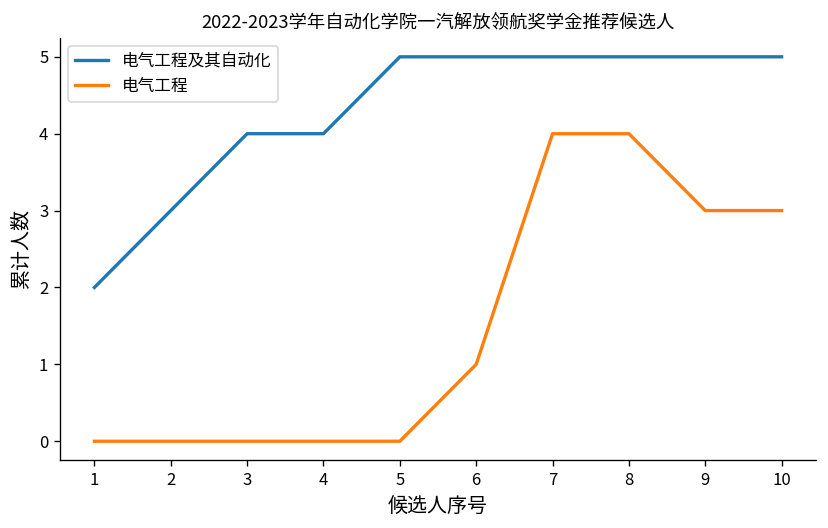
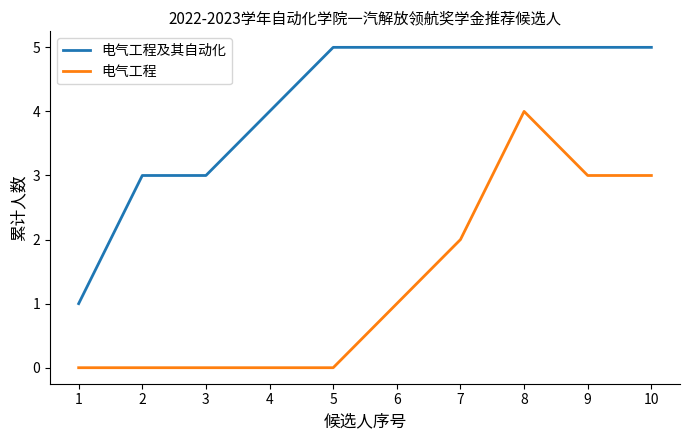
  {
    "电气工程及其自动化": {
-     "1": 2,
+     "1": 1,
      "2": 3,
-     "3": 4,
+     "3": 3,
      "4": 4,
      "5": 5,
      "6": 5,
      "7": 5,
      "8": 5,
      "9": 5,
      "10": 5
    },
    "电气工程": {
      "1": 0,
      "2": 0,
      "3": 0,
      "4": 0,
      "5": 0,
      "6": 1,
-     "7": 4,
+     "7": 2,
      "8": 4,
      "9": 3,
      "10": 3
    }
  }
